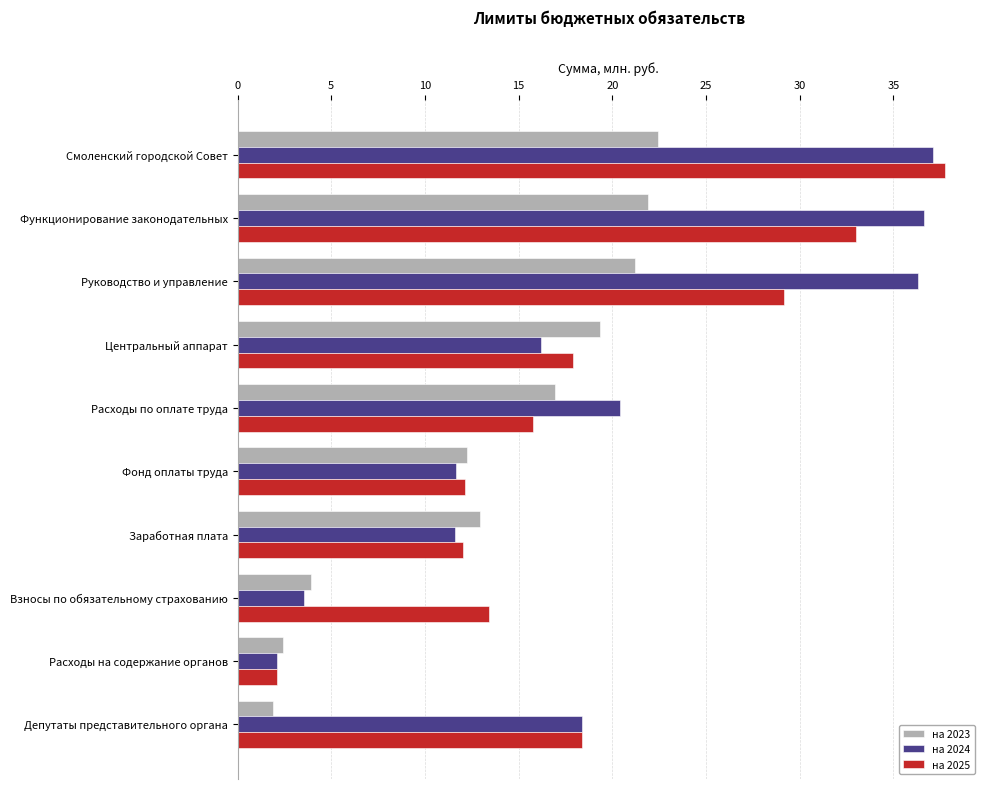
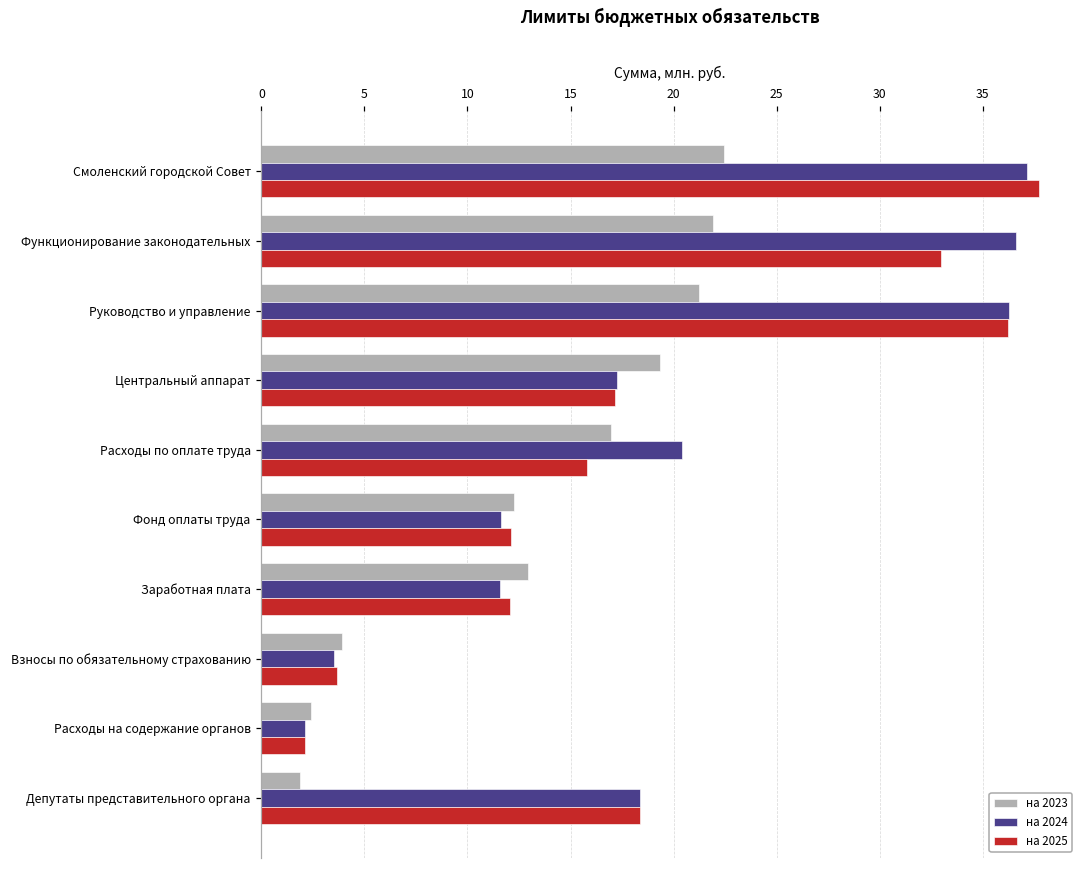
  {
    "на 2023": {
      "Смоленский городской Совет": 22.4,
      "Функционирование законодательных": 21.9,
      "Руководство и управление": 21.2,
      "Центральный аппарат": 19.3,
      "Расходы по оплате труда": 16.9,
      "Фонд оплаты труда": 12.2,
      "Заработная плата": 12.9,
      "Взносы по обязательному страхованию": 3.9,
      "Расходы на содержание органов": 2.4,
      "Депутаты представительного органа": 1.9
    },
    "на 2024": {
      "Смоленский городской Совет": 37.1,
      "Функционирование законодательных": 36.6,
      "Руководство и управление": 36.3,
-     "Центральный аппарат": 16.2,
+     "Центральный аппарат": 17.3,
      "Расходы по оплате труда": 20.4,
      "Фонд оплаты труда": 11.7,
      "Заработная плата": 11.6,
      "Взносы по обязательному страхованию": 3.5,
      "Расходы на содержание органов": 2.1,
      "Депутаты представительного органа": 18.4
    },
    "на 2025": {
      "Смоленский городской Совет": 37.7,
      "Функционирование законодательных": 33.0,
-     "Руководство и управление": 29.2,
-     "Центральный аппарат": 17.9,
+     "Руководство и управление": 36.2,
+     "Центральный аппарат": 17.1,
      "Расходы по оплате труда": 15.8,
      "Фонд оплаты труда": 12.1,
      "Заработная плата": 12.0,
-     "Взносы по обязательному страхованию": 13.4,
+     "Взносы по обязательному страхованию": 3.7,
      "Расходы на содержание органов": 2.1,
      "Депутаты представительного органа": 18.4
    }
  }
